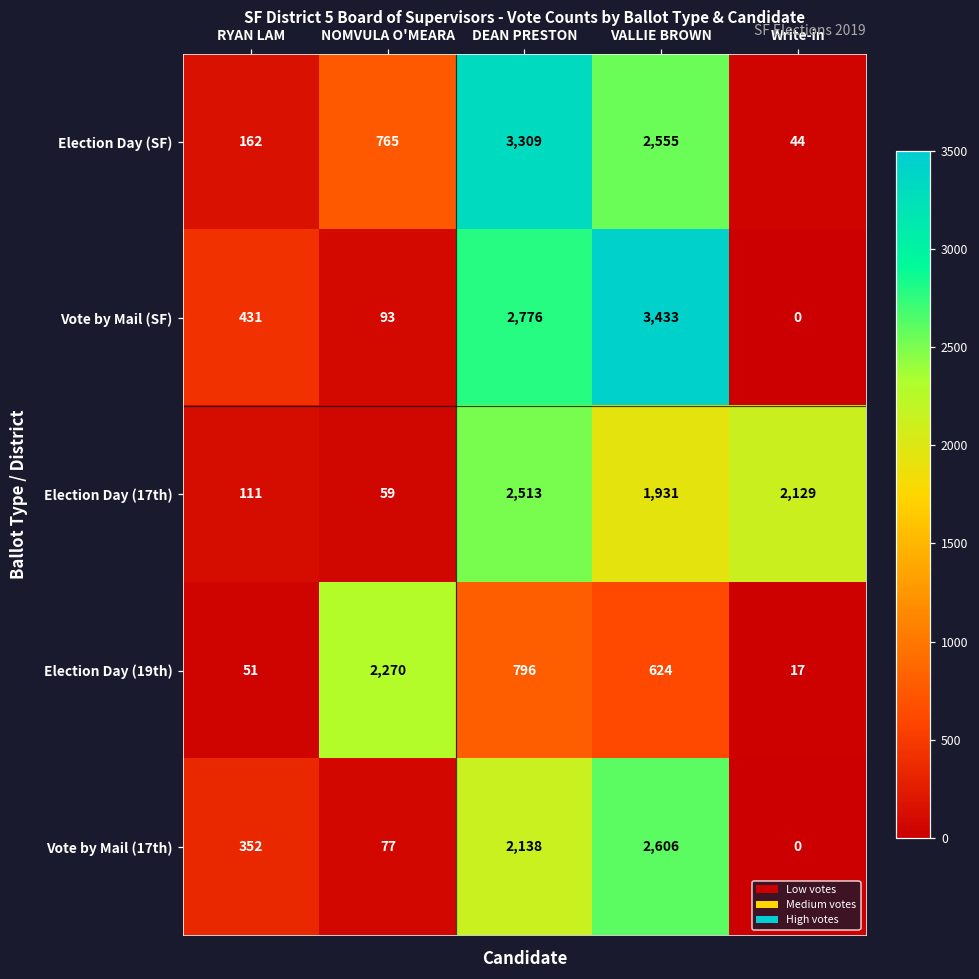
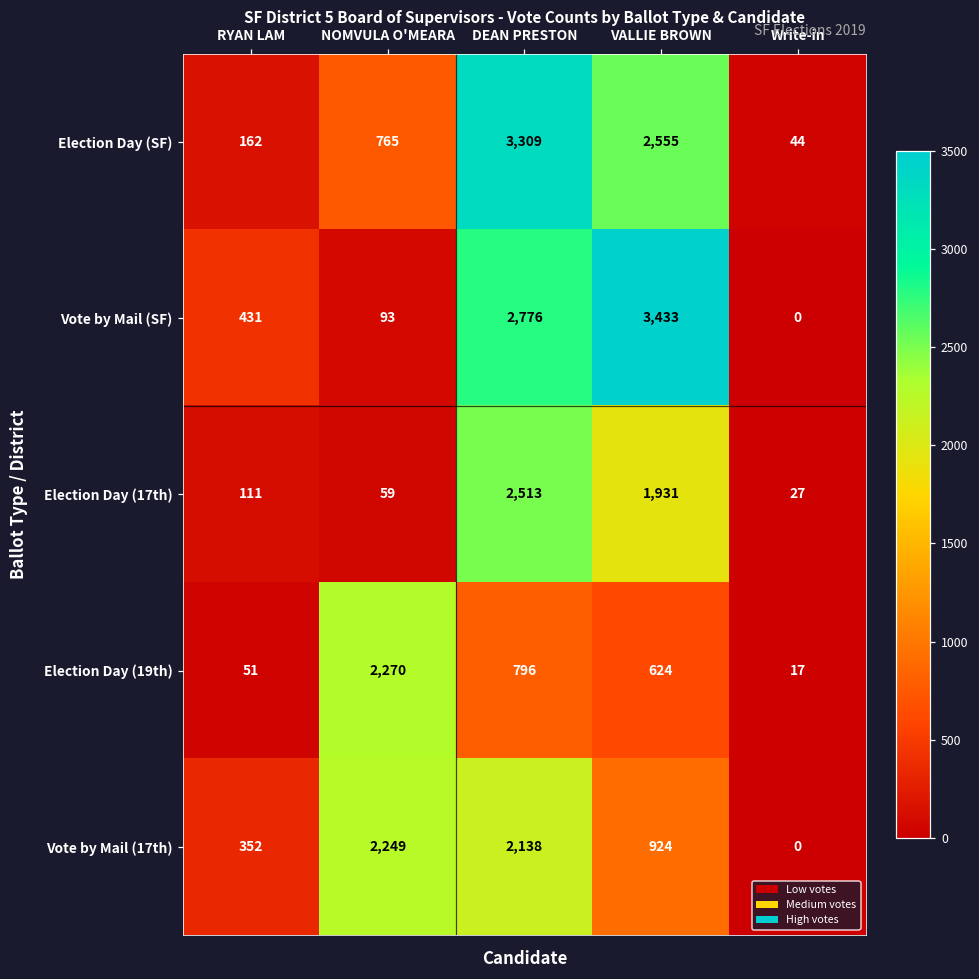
  {
    "Election Day (SF)": {
      "RYAN LAM": "162",
      "NOMVULA O'MEARA": "765",
      "DEAN PRESTON": "3,309",
      "VALLIE BROWN": "2,555",
      "Write-in": "44"
    },
    "Vote by Mail (SF)": {
      "RYAN LAM": "431",
      "NOMVULA O'MEARA": "93",
      "DEAN PRESTON": "2,776",
      "VALLIE BROWN": "3,433",
      "Write-in": "0"
    },
    "Election Day (17th)": {
      "RYAN LAM": "111",
      "NOMVULA O'MEARA": "59",
      "DEAN PRESTON": "2,513",
      "VALLIE BROWN": "1,931",
-     "Write-in": "2,129"
+     "Write-in": "27"
    },
    "Election Day (19th)": {
      "RYAN LAM": "51",
      "NOMVULA O'MEARA": "2,270",
      "DEAN PRESTON": "796",
      "VALLIE BROWN": "624",
      "Write-in": "17"
    },
    "Vote by Mail (17th)": {
      "RYAN LAM": "352",
-     "NOMVULA O'MEARA": "77",
+     "NOMVULA O'MEARA": "2,249",
      "DEAN PRESTON": "2,138",
-     "VALLIE BROWN": "2,606",
+     "VALLIE BROWN": "924",
      "Write-in": "0"
    }
  }
